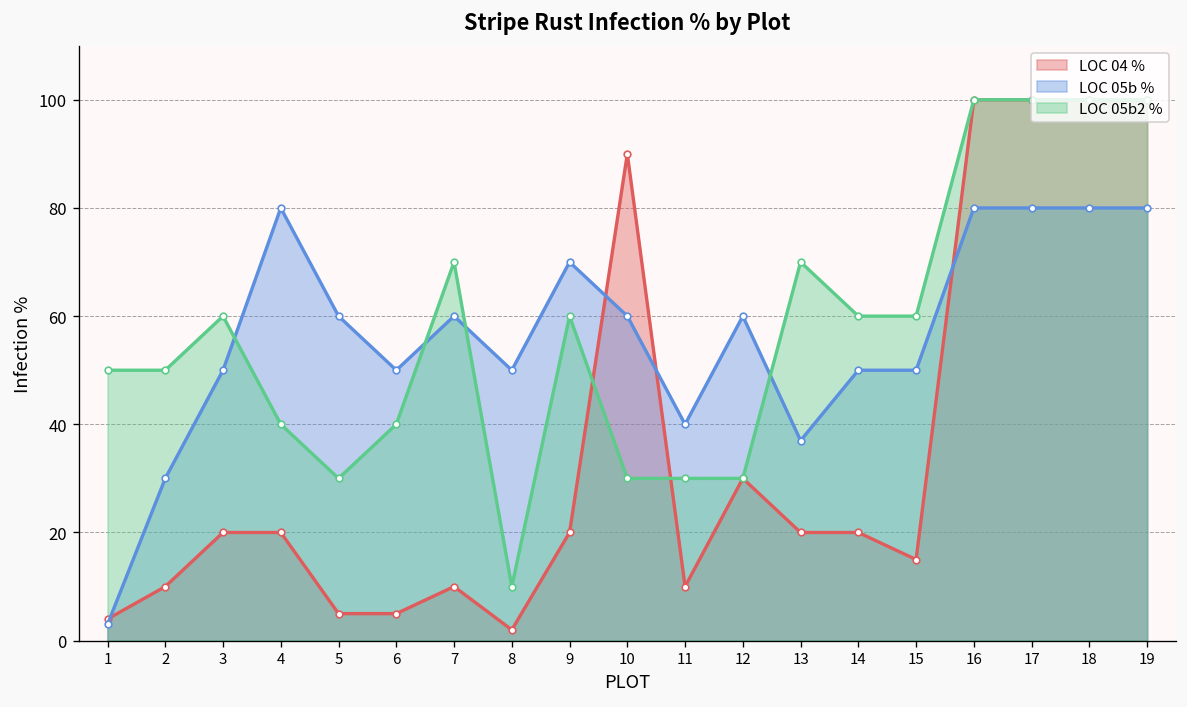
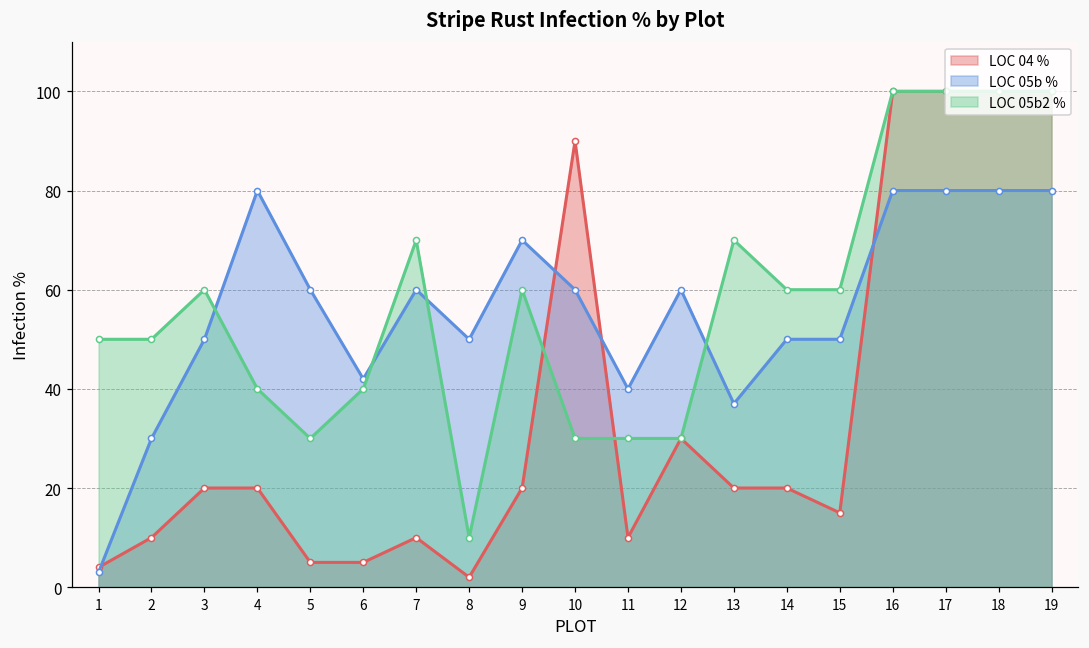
  {
    "LOC 04 %": {
      "1": 4,
      "2": 10,
      "3": 20,
      "4": 20,
      "5": 5,
      "6": 5,
      "7": 10,
      "8": 2,
      "9": 20,
      "10": 90,
      "11": 10,
      "13": 20,
      "14": 20,
      "15": 15
    },
    "LOC 05b %": {
      "1": 3,
      "2": 30,
      "3": 50,
      "4": 80,
      "5": 60,
-     "6": 50,
+     "6": 42,
      "7": 60,
      "8": 50,
      "9": 70,
      "10": 60,
      "11": 40,
      "12": 60,
      "13": 37,
      "14": 50,
      "15": 50,
      "16": 80,
      "17": 80,
      "18": 80,
      "19": 80
    },
    "LOC 05b2 %": {
      "1": 50,
      "2": 50,
      "3": 60,
      "4": 40,
      "5": 30,
      "6": 40,
      "7": 70,
      "8": 10,
      "9": 60,
      "10": 30,
      "11": 30,
      "13": 70,
      "14": 60,
      "15": 60
    }
  }
